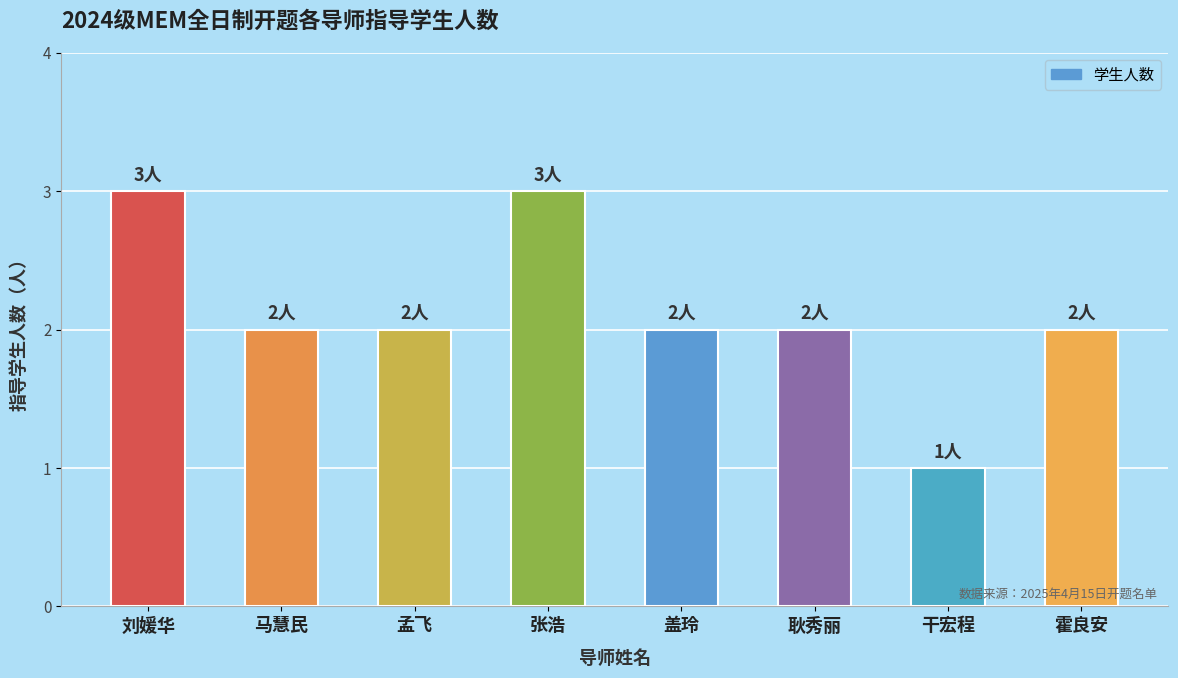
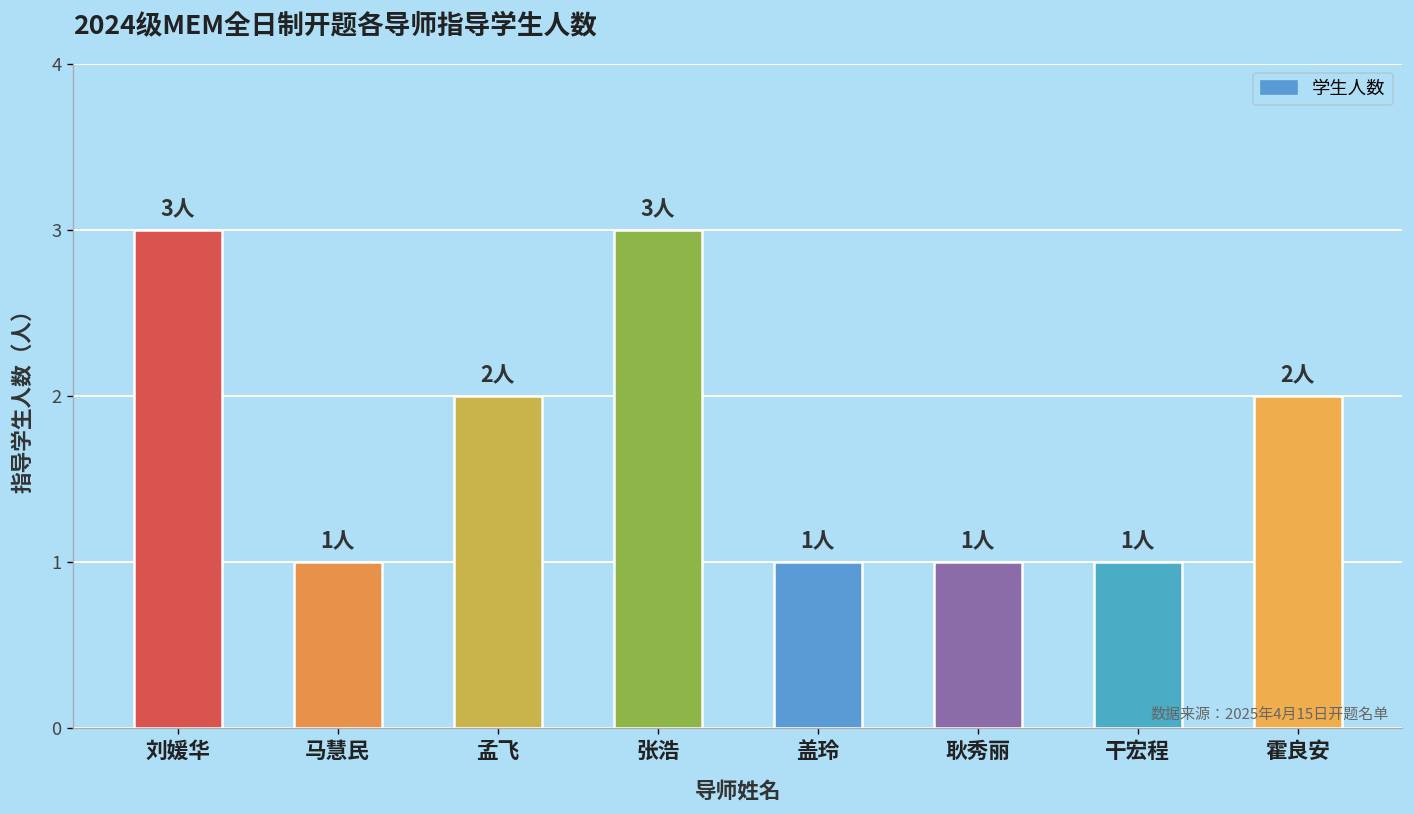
  {
    "刘媛华": "3人",
-   "马慧民": "2人",
+   "马慧民": "1人",
    "孟飞": "2人",
    "张浩": "3人",
-   "盖玲": "2人",
-   "耿秀丽": "2人",
+   "盖玲": "1人",
+   "耿秀丽": "1人",
    "干宏程": "1人",
    "霍良安": "2人"
  }
